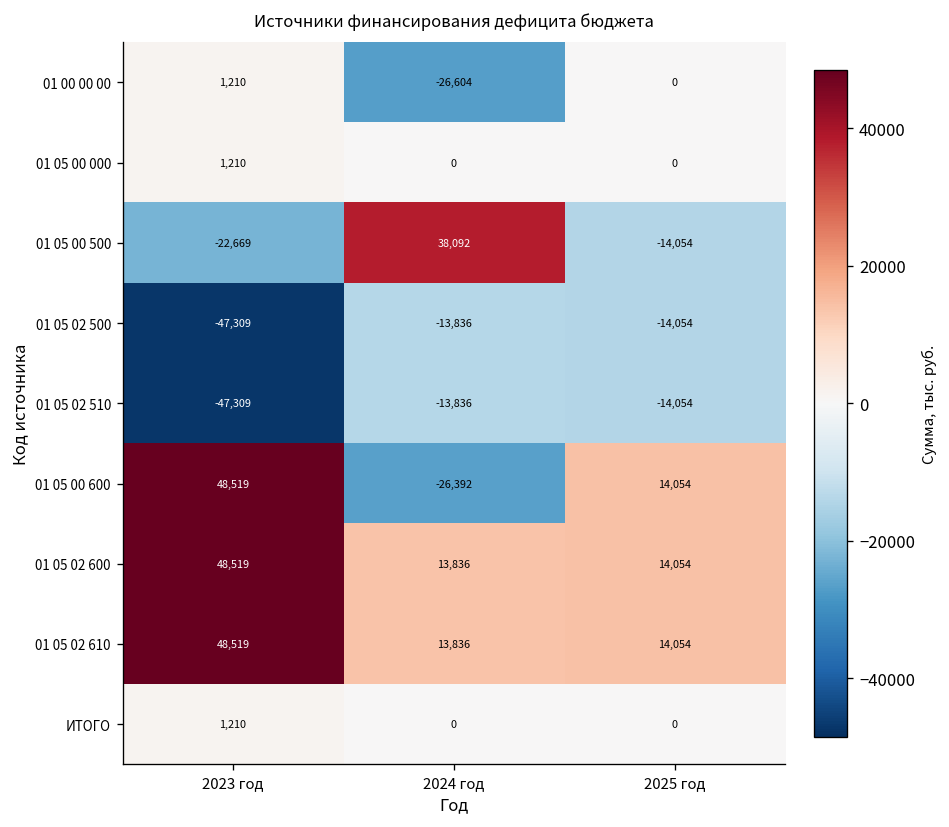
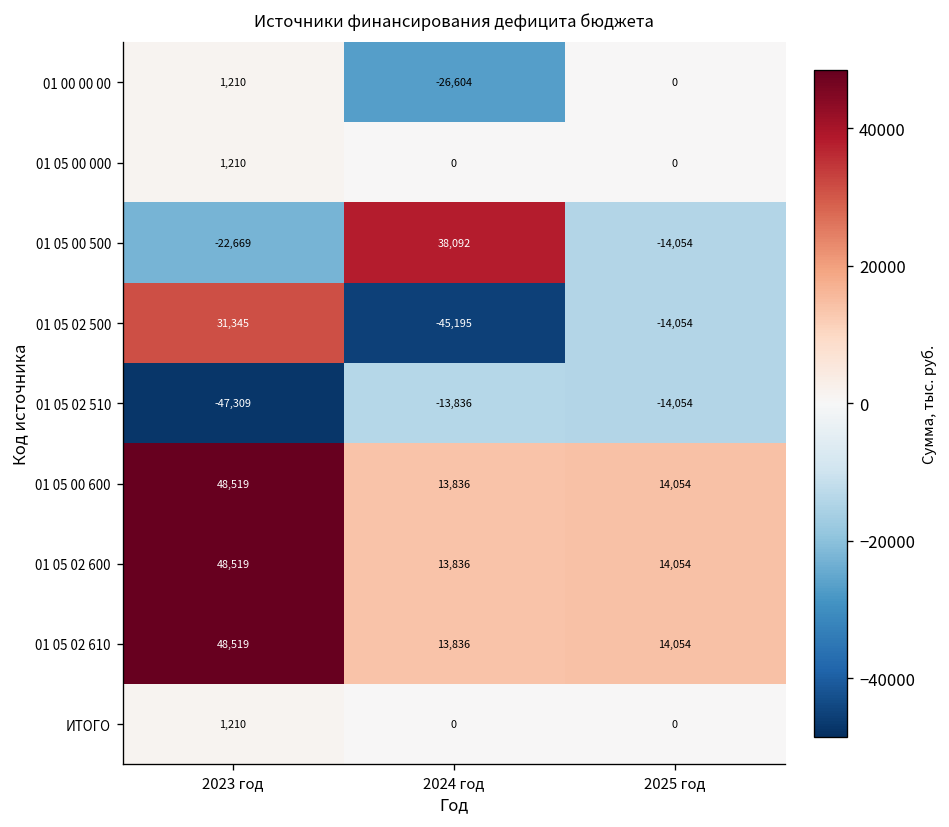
  {
    "01 00 00 00": {
      "2023 год": "1,210",
      "2024 год": "-26,604",
      "2025 год": "0"
    },
    "01 05 00 000": {
      "2023 год": "1,210",
      "2024 год": "0",
      "2025 год": "0"
    },
    "01 05 00 500": {
      "2023 год": "-22,669",
      "2024 год": "38,092",
      "2025 год": "-14,054"
    },
    "01 05 02 500": {
-     "2023 год": "-47,309",
-     "2024 год": "-13,836",
+     "2023 год": "31,345",
+     "2024 год": "-45,195",
      "2025 год": "-14,054"
    },
    "01 05 02 510": {
      "2023 год": "-47,309",
      "2024 год": "-13,836",
      "2025 год": "-14,054"
    },
    "01 05 00 600": {
      "2023 год": "48,519",
-     "2024 год": "-26,392",
+     "2024 год": "13,836",
      "2025 год": "14,054"
    },
    "01 05 02 600": {
      "2023 год": "48,519",
      "2024 год": "13,836",
      "2025 год": "14,054"
    },
    "01 05 02 610": {
      "2023 год": "48,519",
      "2024 год": "13,836",
      "2025 год": "14,054"
    },
    "ИТОГО": {
      "2023 год": "1,210",
      "2024 год": "0",
      "2025 год": "0"
    }
  }
